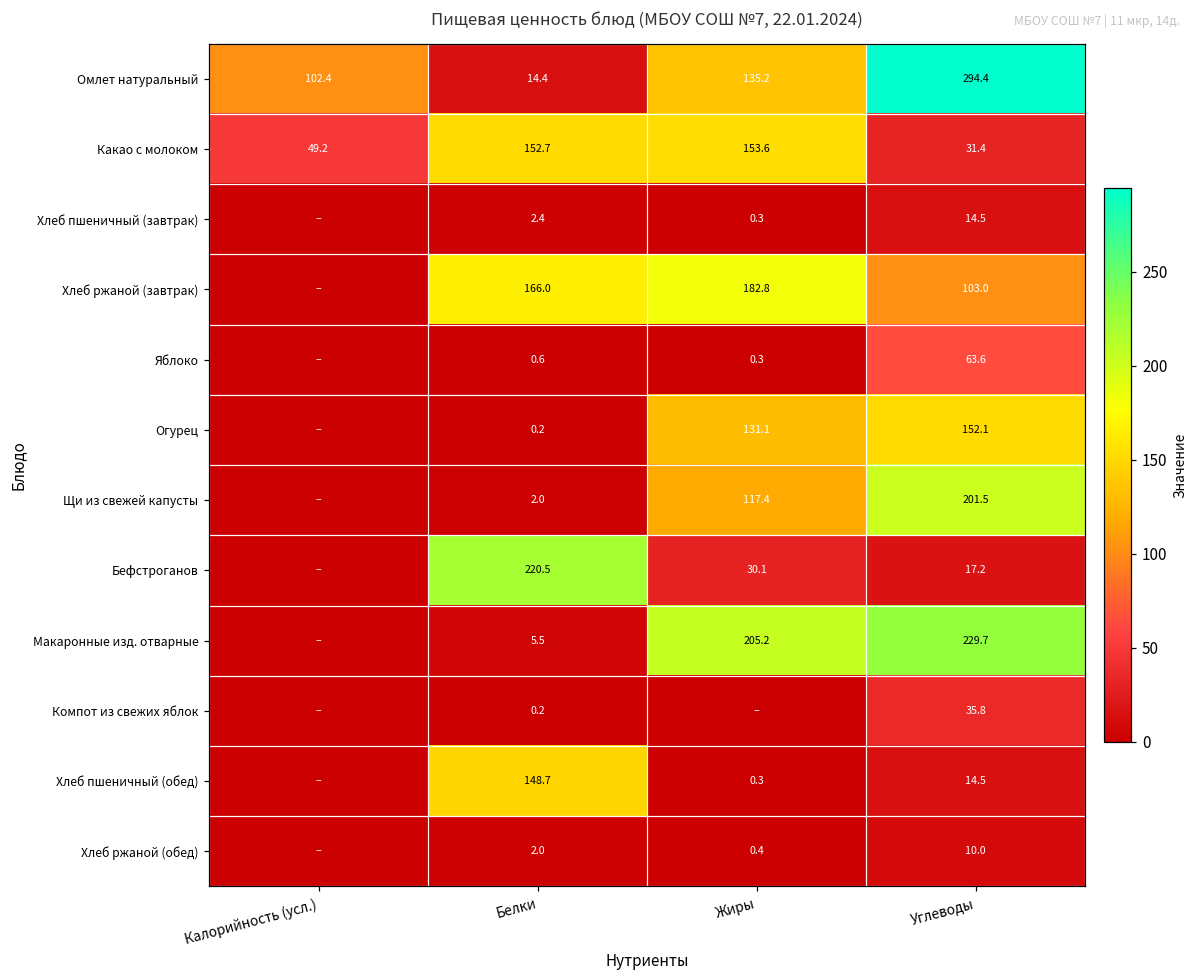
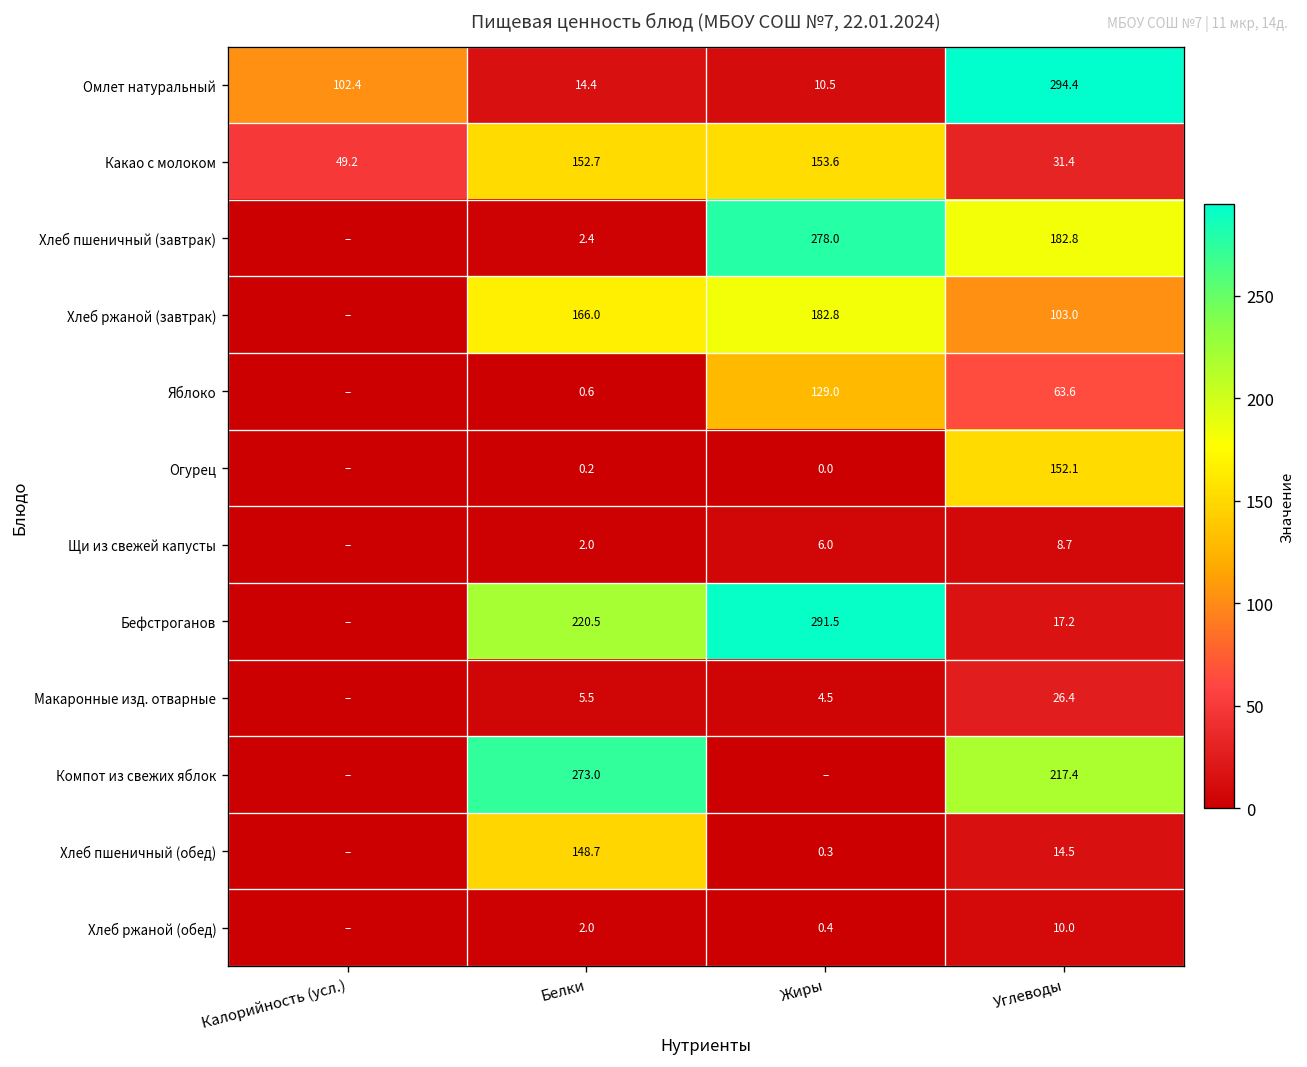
  {
    "Омлет натуральный": {
      "Калорийность (усл.)": 102.4,
      "Белки": 14.4,
-     "Жиры": 135.2,
+     "Жиры": 10.5,
      "Углеводы": 294.4
    },
    "Какао с молоком": {
      "Калорийность (усл.)": 49.2,
      "Белки": 152.7,
      "Жиры": 153.6,
      "Углеводы": 31.4
    },
    "Хлеб пшеничный (завтрак)": {
      "Белки": 2.4,
-     "Жиры": 0.3,
-     "Углеводы": 14.5
+     "Жиры": 278.0,
+     "Углеводы": 182.8
    },
    "Хлеб ржаной (завтрак)": {
      "Белки": 166.0,
      "Жиры": 182.8,
      "Углеводы": 103.0
    },
    "Яблоко": {
      "Белки": 0.6,
-     "Жиры": 0.3,
+     "Жиры": 129.0,
      "Углеводы": 63.6
    },
    "Огурец": {
      "Белки": 0.2,
-     "Жиры": 131.1,
+     "Жиры": 0.0,
      "Углеводы": 152.1
    },
    "Щи из свежей капусты": {
      "Белки": 2.0,
-     "Жиры": 117.4,
-     "Углеводы": 201.5
+     "Жиры": 6.0,
+     "Углеводы": 8.7
    },
    "Бефстроганов": {
      "Белки": 220.5,
-     "Жиры": 30.1,
+     "Жиры": 291.5,
      "Углеводы": 17.2
    },
    "Макаронные изд. отварные": {
      "Белки": 5.5,
-     "Жиры": 205.2,
-     "Углеводы": 229.7
+     "Жиры": 4.5,
+     "Углеводы": 26.4
    },
    "Компот из свежих яблок": {
-     "Белки": 0.2,
-     "Углеводы": 35.8
+     "Белки": 273.0,
+     "Углеводы": 217.4
    },
    "Хлеб пшеничный (обед)": {
      "Белки": 148.7,
      "Жиры": 0.3,
      "Углеводы": 14.5
    },
    "Хлеб ржаной (обед)": {
      "Белки": 2.0,
      "Жиры": 0.4,
      "Углеводы": 10.0
    }
  }
